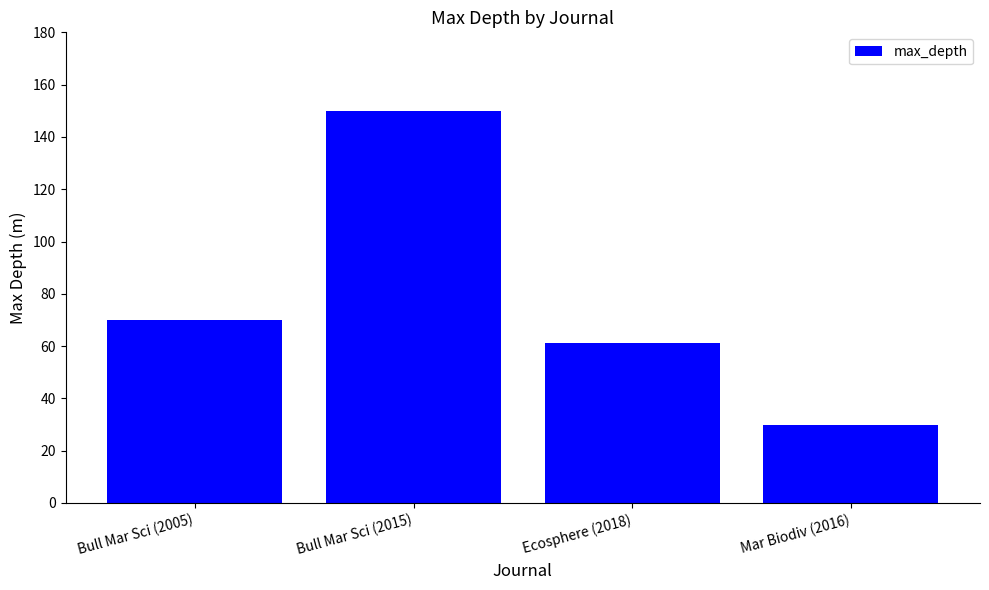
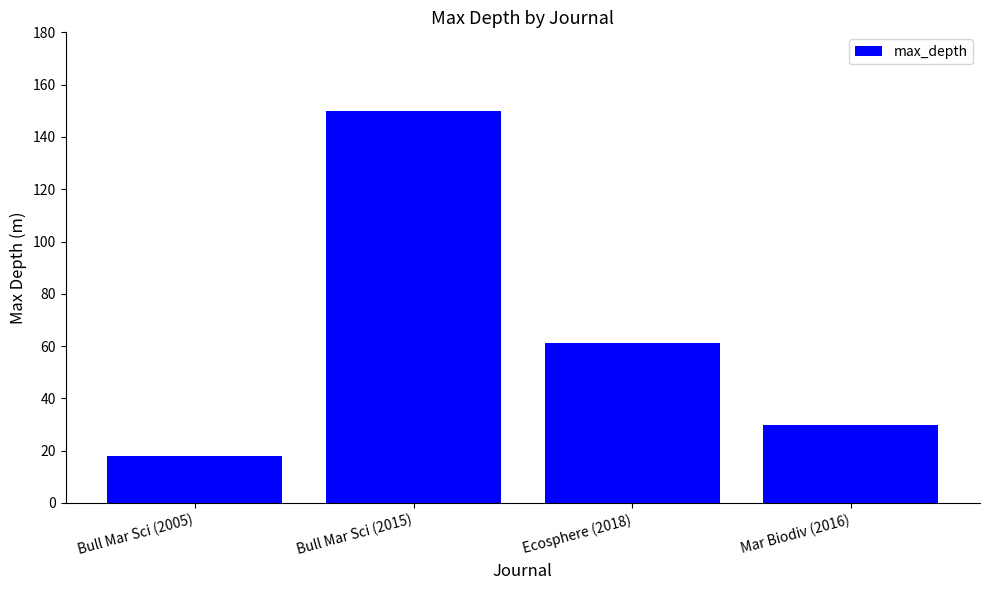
  {
-   "Bull Mar Sci (2005)": 70,
+   "Bull Mar Sci (2005)": 18,
    "Bull Mar Sci (2015)": 150,
    "Ecosphere (2018)": 61,
    "Mar Biodiv (2016)": 30
  }
